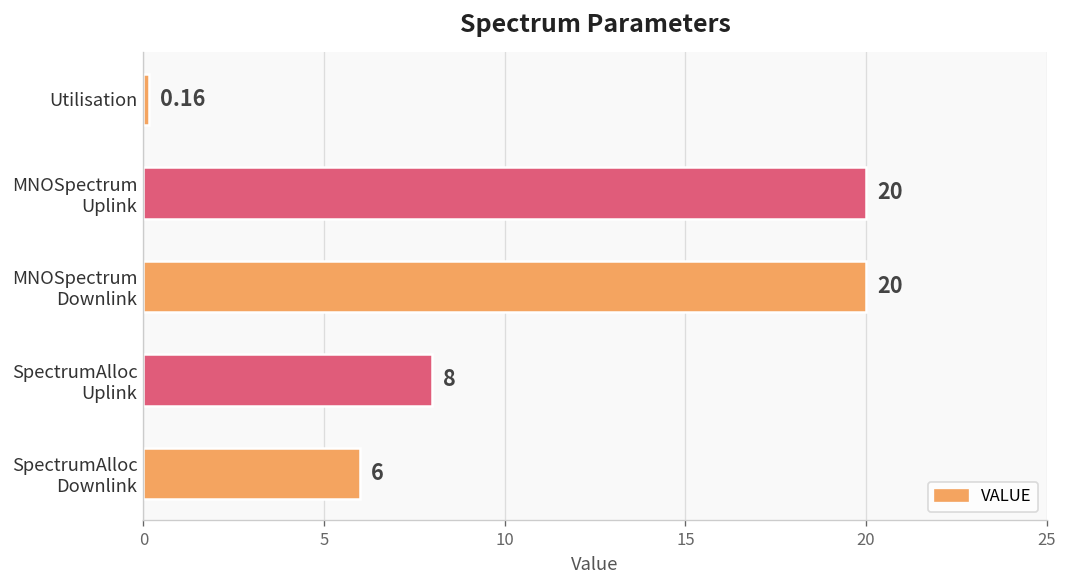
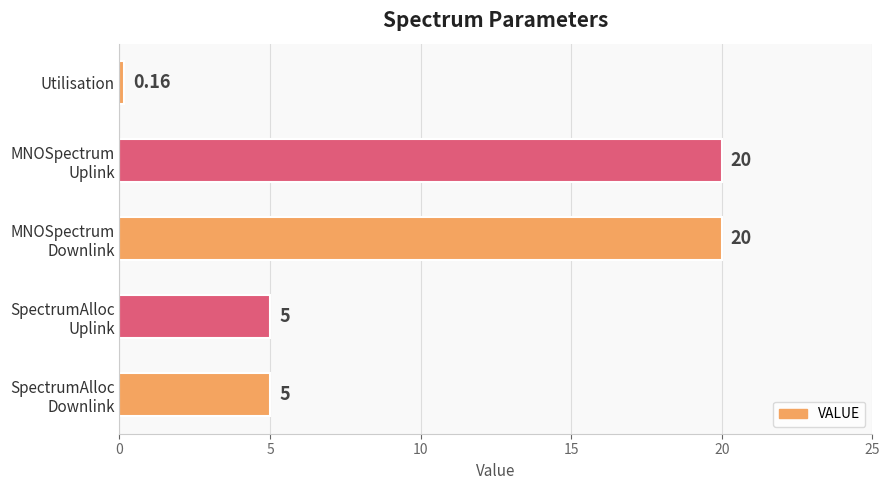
  {
    "Utilisation": 0.16,
    "MNOSpectrum Uplink": 20,
    "MNOSpectrum Downlink": 20,
-   "SpectrumAlloc Uplink": 8,
-   "SpectrumAlloc Downlink": 6
+   "SpectrumAlloc Uplink": 5,
+   "SpectrumAlloc Downlink": 5
  }
